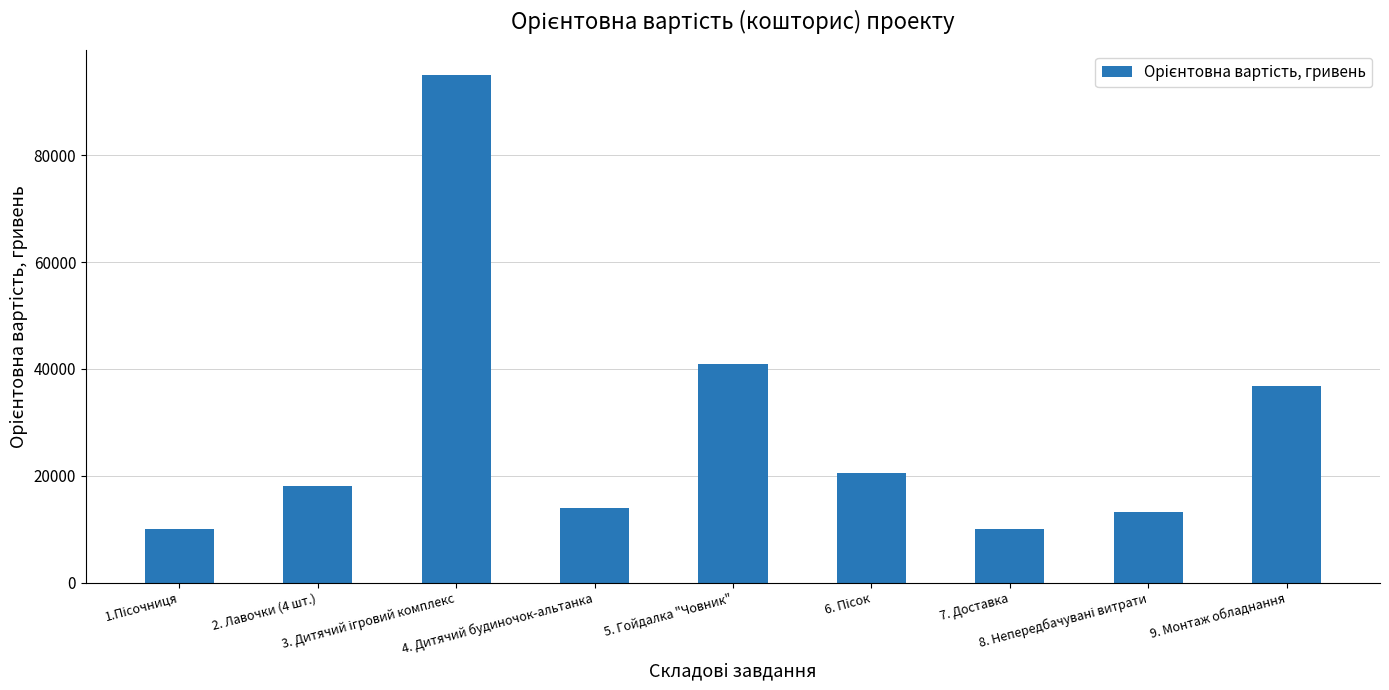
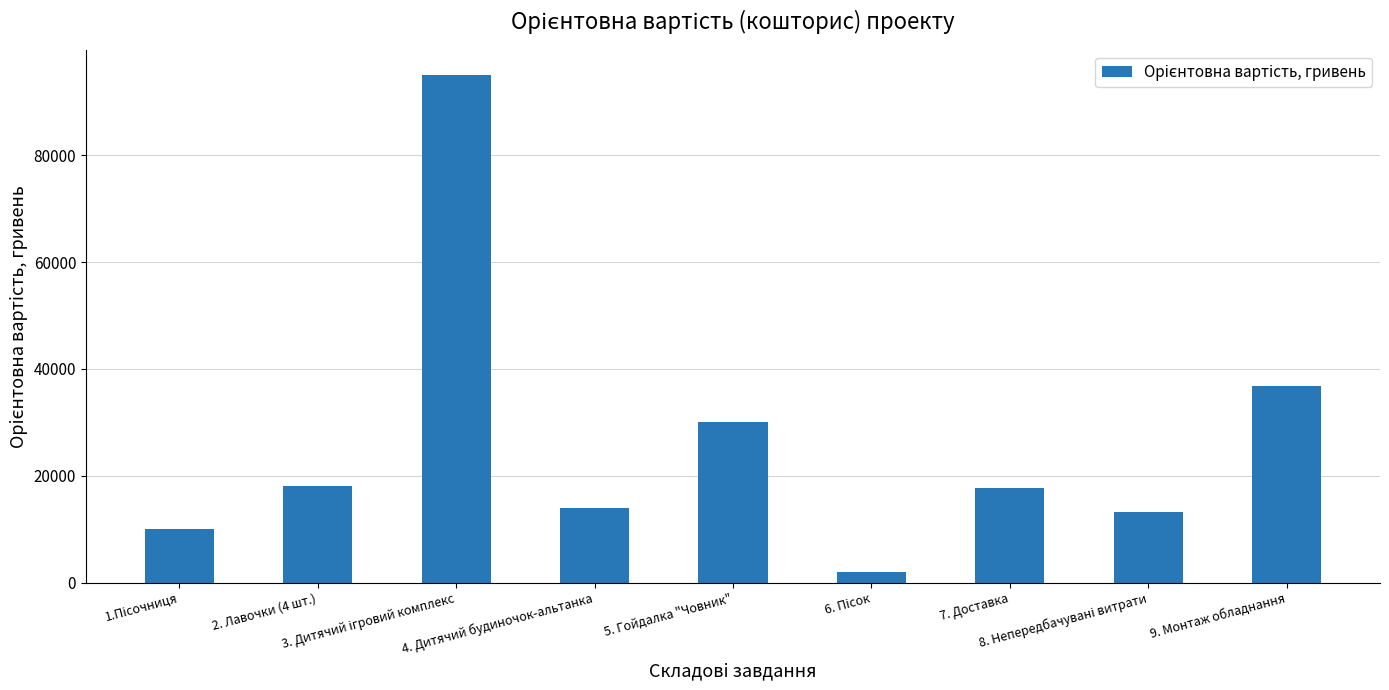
  {
    "1.Пісочниця": 10000,
    "2. Лавочки (4 шт.)": 18000,
    "3. Дитячий ігровий комплекс": 95000,
    "4. Дитячий будиночок-альтанка": 14000,
-   "5. Гойдалка \"Човник\"": 41000,
-   "6. Пісок": 20000,
-   "7. Доставка": 10000,
+   "5. Гойдалка \"Човник\"": 30000,
+   "6. Пісок": 2000,
+   "7. Доставка": 18000,
    "8. Непередбачувані витрати": 13000,
    "9. Монтаж обладнання": 37000
  }
